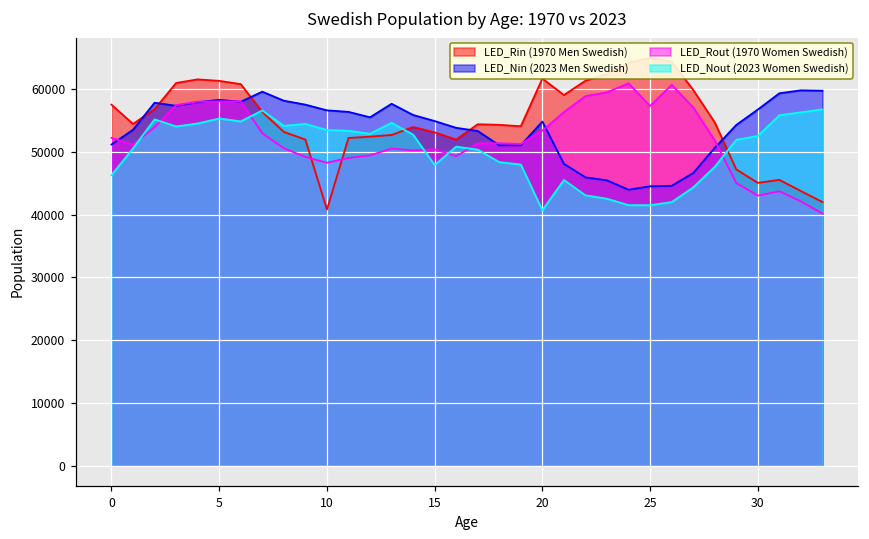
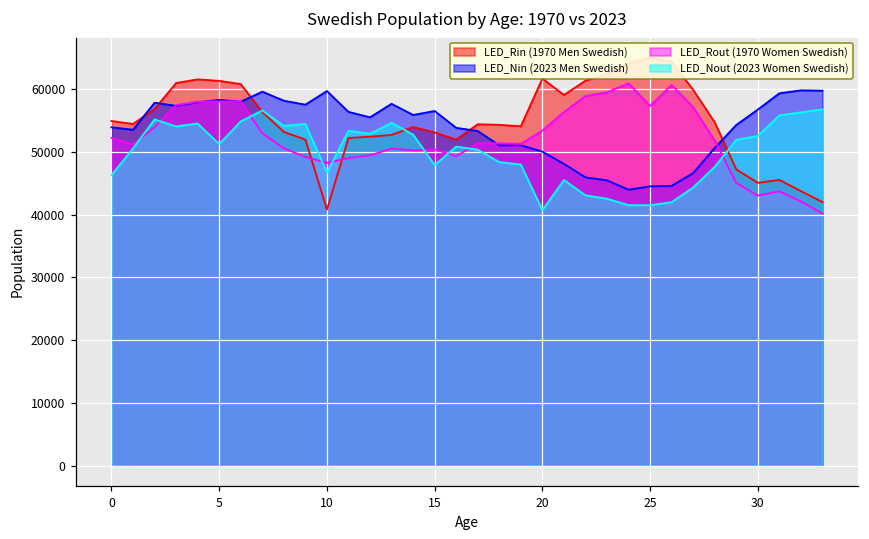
  {
    "LED_Rin (1970 Men Swedish)": {
-     "0": 58000,
+     "0": 55000,
      "5": 61000,
      "10": 41000,
      "15": 53000,
      "30": 45000
    },
    "LED_Nin (2023 Men Swedish)": {
-     "0": 51000,
-     "10": 57000,
-     "15": 55000,
-     "20": 55000,
+     "0": 54000,
+     "10": 60000,
+     "15": 56000,
+     "20": 50000,
      "25": 44000,
      "30": 57000
    },
    "LED_Rout (1970 Women Swedish)": {
      "0": 52000,
      "10": 48000,
      "15": 50000,
      "20": 53000,
      "25": 57000,
      "30": 43000
    },
    "LED_Nout (2023 Women Swedish)": {
      "0": 46000,
-     "5": 55000,
-     "10": 53000,
+     "5": 51000,
+     "10": 47000,
      "15": 48000,
      "20": 41000,
      "25": 41000,
      "30": 53000
    }
  }
